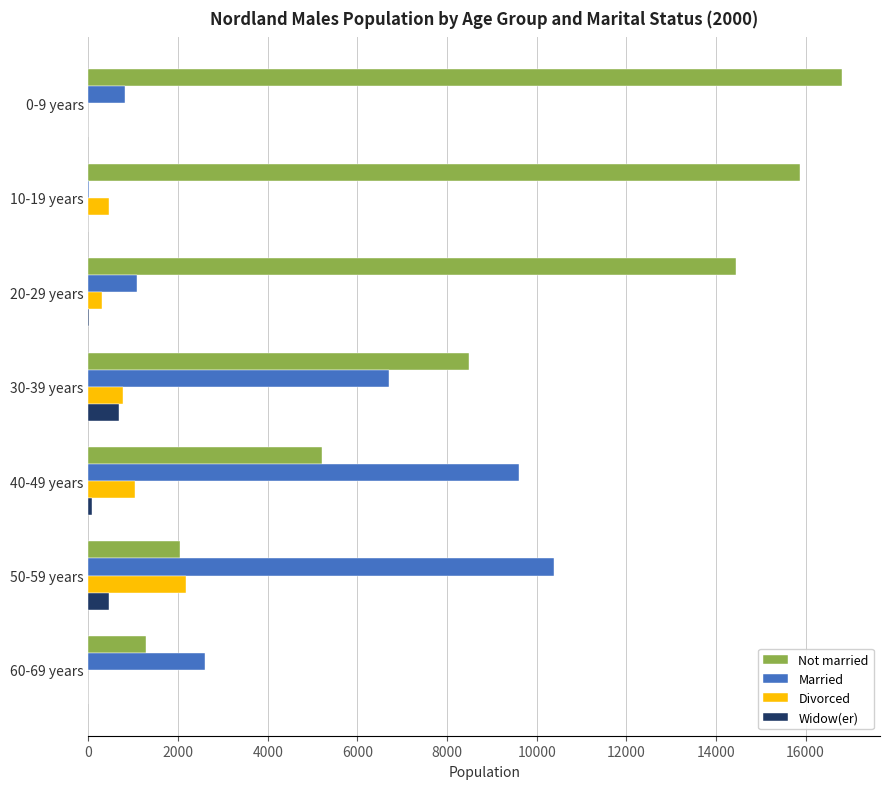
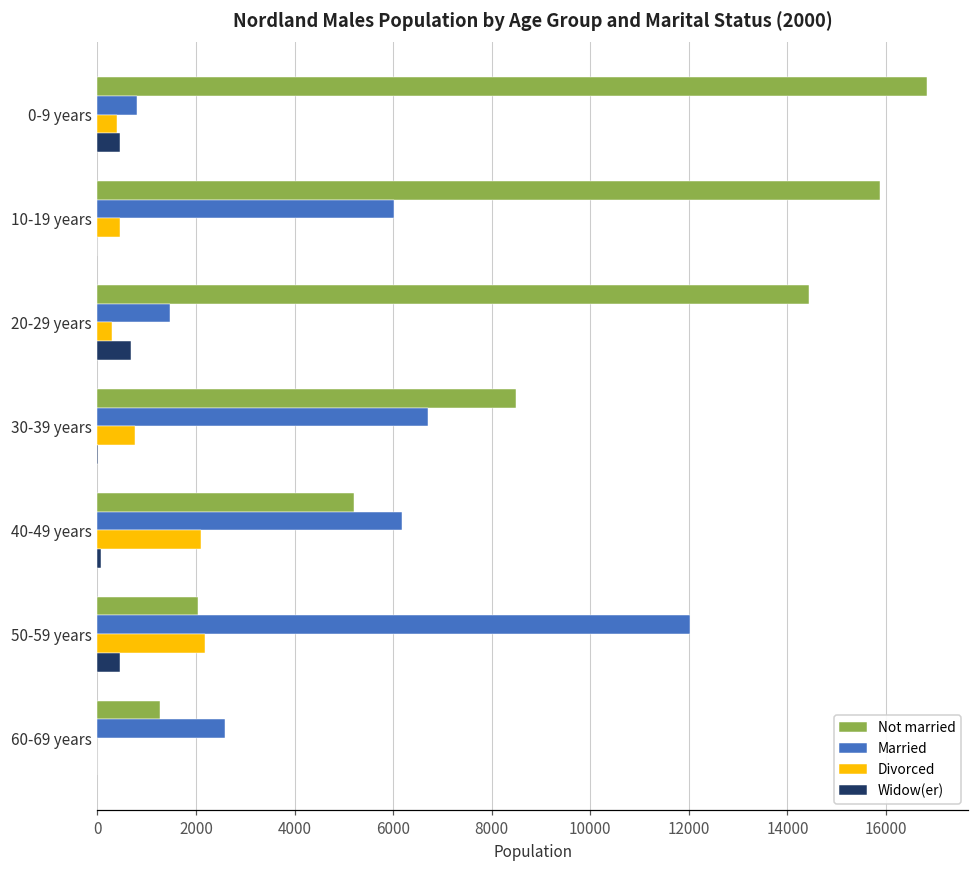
  {
    "Not married": {
      "0-9 years": 16800,
      "10-19 years": 15900,
      "20-29 years": 14400,
      "30-39 years": 8500,
      "40-49 years": 5200,
      "50-59 years": 2000,
      "60-69 years": 1300
    },
    "Married": {
      "0-9 years": 800,
-     "10-19 years": 0,
-     "20-29 years": 1100,
+     "10-19 years": 6000,
+     "20-29 years": 1500,
      "30-39 years": 6700,
-     "40-49 years": 9600,
-     "50-59 years": 10400,
+     "40-49 years": 6200,
+     "50-59 years": 12000,
      "60-69 years": 2600
    },
    "Divorced": {
-     "0-9 years": 0,
+     "0-9 years": 400,
      "10-19 years": 500,
      "20-29 years": 300,
      "30-39 years": 800,
-     "40-49 years": 1000,
+     "40-49 years": 2100,
      "50-59 years": 2200,
      "60-69 years": 0
    },
    "Widow(er)": {
-     "0-9 years": 0,
+     "0-9 years": 500,
      "10-19 years": 0,
-     "20-29 years": 0,
-     "30-39 years": 700,
+     "20-29 years": 700,
+     "30-39 years": 0,
      "40-49 years": 100,
      "50-59 years": 500,
      "60-69 years": 0
    }
  }
